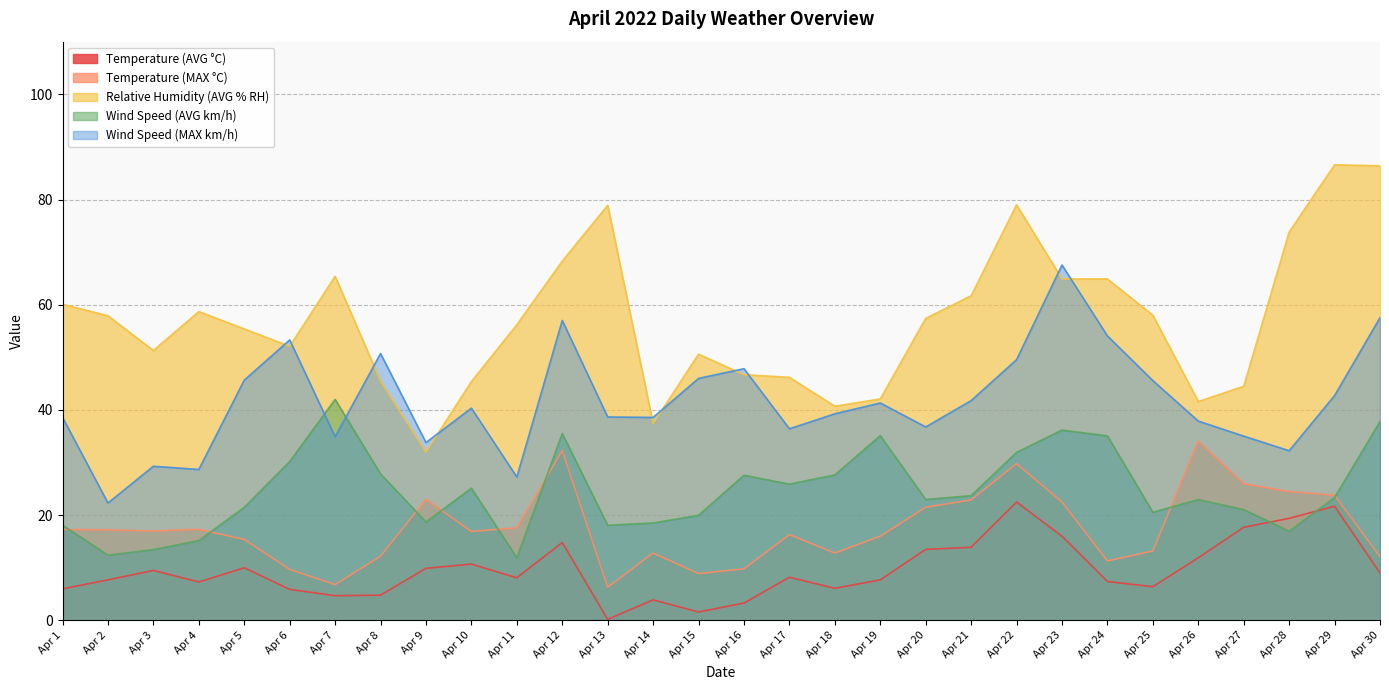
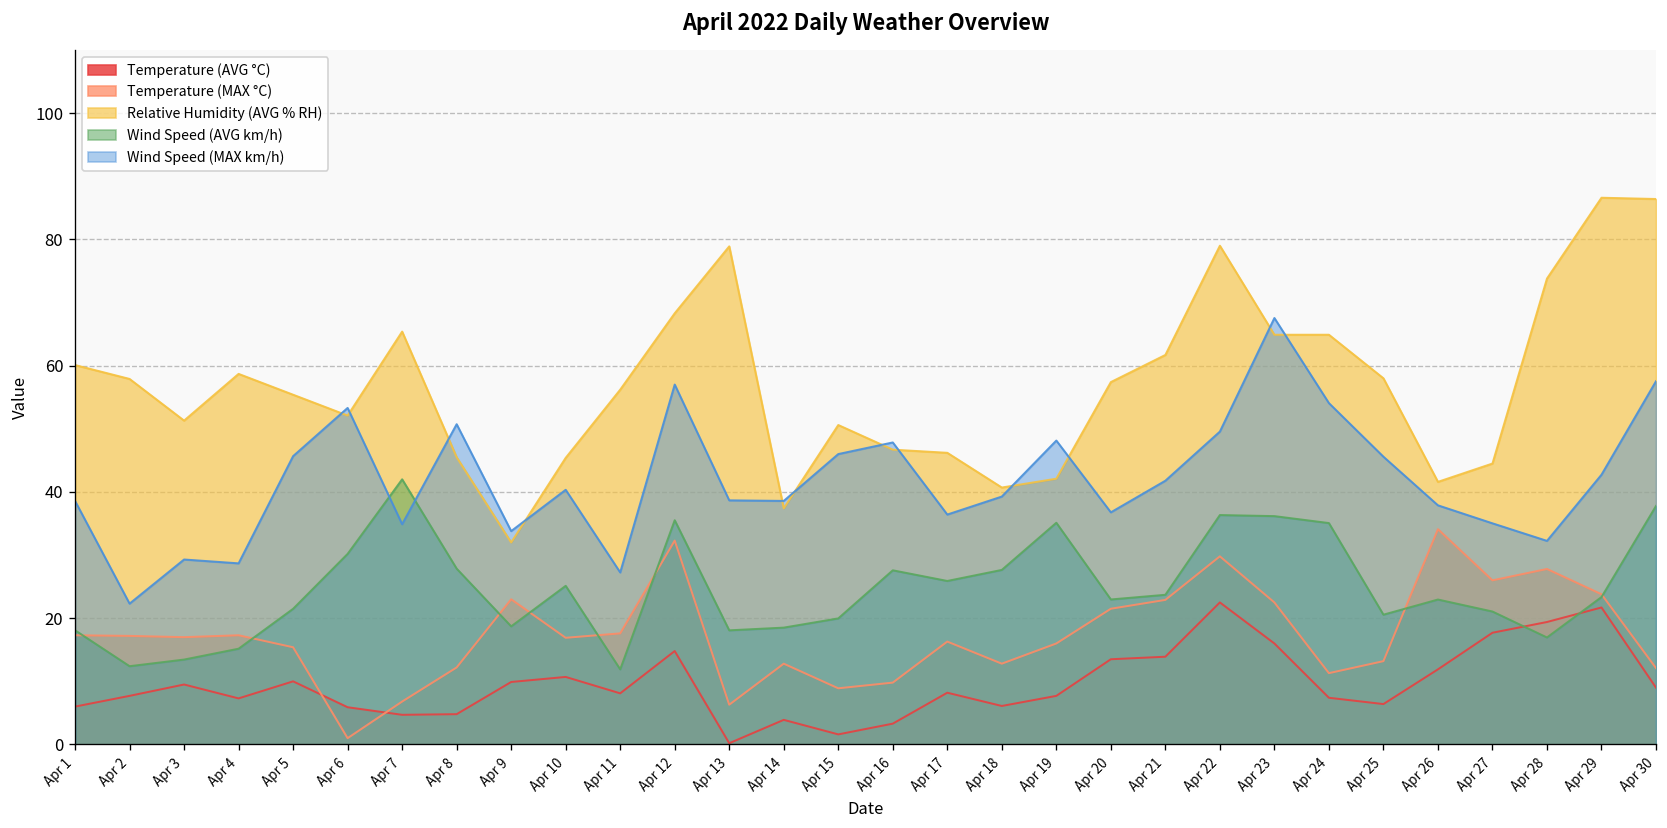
  {
    "Temperature (AVG °C)": {
      "Apr 1": 6,
      "Apr 2": 8,
      "Apr 3": 10,
      "Apr 4": 7,
      "Apr 5": 10,
      "Apr 6": 6,
      "Apr 7": 5,
      "Apr 8": 5,
      "Apr 9": 10,
      "Apr 10": 11,
      "Apr 11": 8,
      "Apr 12": 15,
      "Apr 13": 0,
      "Apr 14": 4,
      "Apr 15": 2,
      "Apr 16": 3,
      "Apr 17": 8,
      "Apr 18": 6,
      "Apr 19": 8,
      "Apr 20": 14,
      "Apr 21": 14,
      "Apr 22": 23,
      "Apr 23": 16,
      "Apr 24": 7,
      "Apr 25": 6,
      "Apr 26": 12,
      "Apr 27": 18,
      "Apr 28": 19,
      "Apr 29": 22,
      "Apr 30": 9
    },
    "Temperature (MAX °C)": {
      "Apr 1": 17,
      "Apr 2": 17,
      "Apr 3": 17,
      "Apr 4": 17,
      "Apr 5": 15,
-     "Apr 6": 10,
+     "Apr 6": 1,
      "Apr 7": 7,
      "Apr 8": 12,
      "Apr 9": 23,
      "Apr 10": 17,
      "Apr 11": 18,
      "Apr 12": 32,
      "Apr 13": 6,
      "Apr 14": 13,
      "Apr 15": 9,
      "Apr 16": 10,
      "Apr 17": 16,
      "Apr 18": 13,
      "Apr 19": 16,
      "Apr 20": 22,
      "Apr 21": 23,
      "Apr 22": 30,
      "Apr 23": 23,
      "Apr 24": 11,
      "Apr 25": 13,
      "Apr 26": 34,
      "Apr 27": 26,
-     "Apr 28": 25,
+     "Apr 28": 28,
      "Apr 30": 12
    },
    "Relative Humidity (AVG % RH)": {
      "Apr 1": 60,
      "Apr 2": 58,
      "Apr 3": 51,
      "Apr 4": 59,
      "Apr 5": 55,
      "Apr 6": 52,
      "Apr 7": 65,
      "Apr 8": 46,
      "Apr 9": 32,
      "Apr 10": 45,
      "Apr 11": 56,
      "Apr 12": 68,
      "Apr 13": 79,
      "Apr 14": 37,
      "Apr 15": 51,
      "Apr 16": 47,
      "Apr 17": 46,
      "Apr 18": 41,
      "Apr 19": 42,
      "Apr 20": 57,
      "Apr 21": 62,
      "Apr 22": 79,
      "Apr 23": 65,
      "Apr 24": 65,
      "Apr 25": 58,
      "Apr 26": 42,
      "Apr 27": 45,
      "Apr 28": 74,
      "Apr 29": 87,
      "Apr 30": 86
    },
    "Wind Speed (AVG km/h)": {
      "Apr 1": 18,
      "Apr 2": 12,
      "Apr 3": 13,
      "Apr 4": 15,
      "Apr 5": 21,
      "Apr 6": 30,
      "Apr 7": 42,
      "Apr 8": 28,
      "Apr 9": 19,
      "Apr 10": 25,
      "Apr 11": 12,
      "Apr 12": 36,
      "Apr 13": 18,
      "Apr 14": 19,
      "Apr 15": 20,
      "Apr 16": 28,
      "Apr 17": 26,
      "Apr 18": 28,
      "Apr 19": 35,
      "Apr 20": 23,
      "Apr 21": 24,
-     "Apr 22": 32,
+     "Apr 22": 36,
      "Apr 23": 36,
      "Apr 24": 35,
      "Apr 25": 21,
      "Apr 26": 23,
      "Apr 27": 21,
      "Apr 28": 17,
      "Apr 30": 38
    },
    "Wind Speed (MAX km/h)": {
      "Apr 1": 39,
      "Apr 2": 22,
      "Apr 3": 29,
      "Apr 4": 29,
      "Apr 5": 46,
      "Apr 6": 53,
      "Apr 7": 35,
      "Apr 8": 51,
      "Apr 9": 34,
      "Apr 10": 40,
      "Apr 11": 27,
      "Apr 12": 57,
      "Apr 13": 39,
      "Apr 14": 39,
      "Apr 15": 46,
      "Apr 16": 48,
      "Apr 17": 36,
      "Apr 18": 39,
-     "Apr 19": 41,
+     "Apr 19": 48,
      "Apr 20": 37,
      "Apr 21": 42,
      "Apr 22": 50,
      "Apr 23": 68,
      "Apr 24": 54,
      "Apr 25": 46,
      "Apr 26": 38,
      "Apr 27": 35,
      "Apr 28": 32,
      "Apr 29": 43,
      "Apr 30": 58
    }
  }
